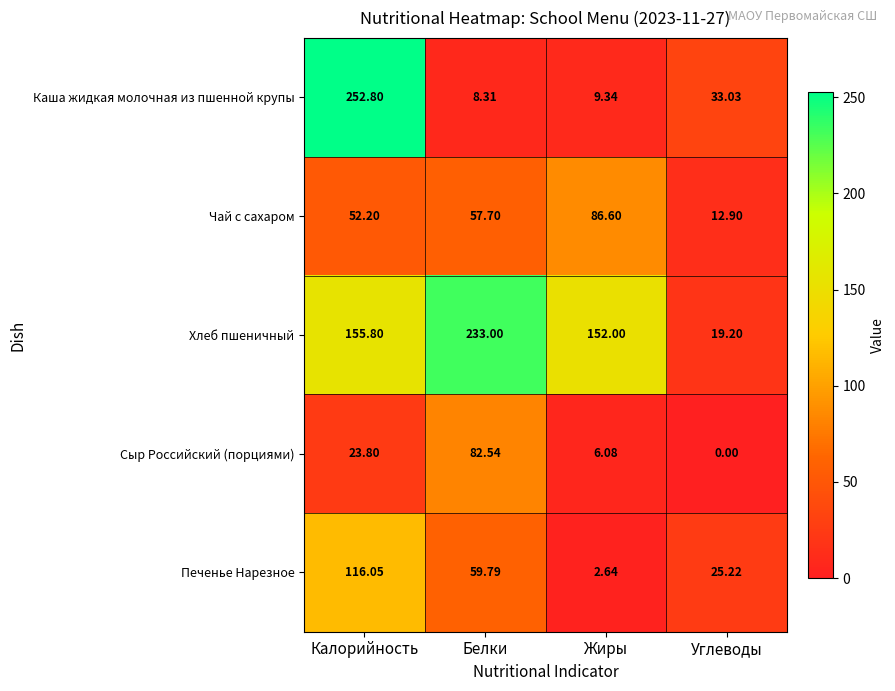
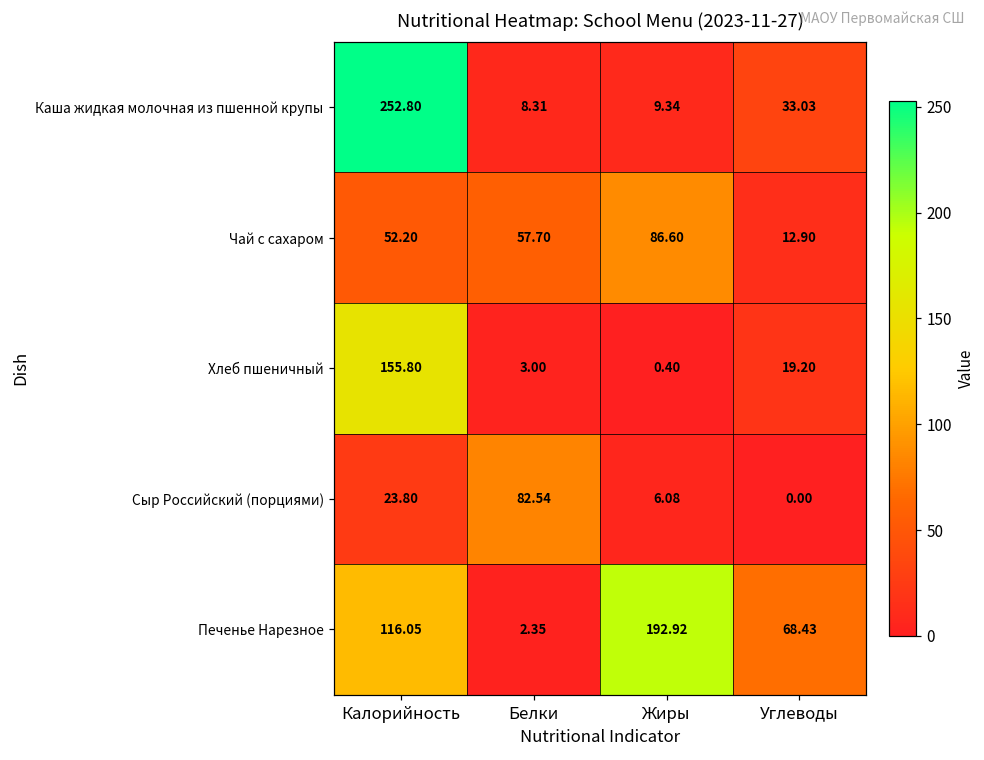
  {
    "Каша жидкая молочная из пшенной крупы": {
      "Калорийность": 252.80,
      "Белки": 8.31,
      "Жиры": 9.34,
      "Углеводы": 33.03
    },
    "Чай с сахаром": {
      "Калорийность": 52.20,
      "Белки": 57.70,
      "Жиры": 86.60,
      "Углеводы": 12.90
    },
    "Хлеб пшеничный": {
      "Калорийность": 155.80,
-     "Белки": 233.00,
-     "Жиры": 152.00,
+     "Белки": 3.00,
+     "Жиры": 0.40,
      "Углеводы": 19.20
    },
    "Сыр Российский (порциями)": {
      "Калорийность": 23.80,
      "Белки": 82.54,
      "Жиры": 6.08,
      "Углеводы": 0.00
    },
    "Печенье Нарезное": {
      "Калорийность": 116.05,
-     "Белки": 59.79,
-     "Жиры": 2.64,
-     "Углеводы": 25.22
+     "Белки": 2.35,
+     "Жиры": 192.92,
+     "Углеводы": 68.43
    }
  }
